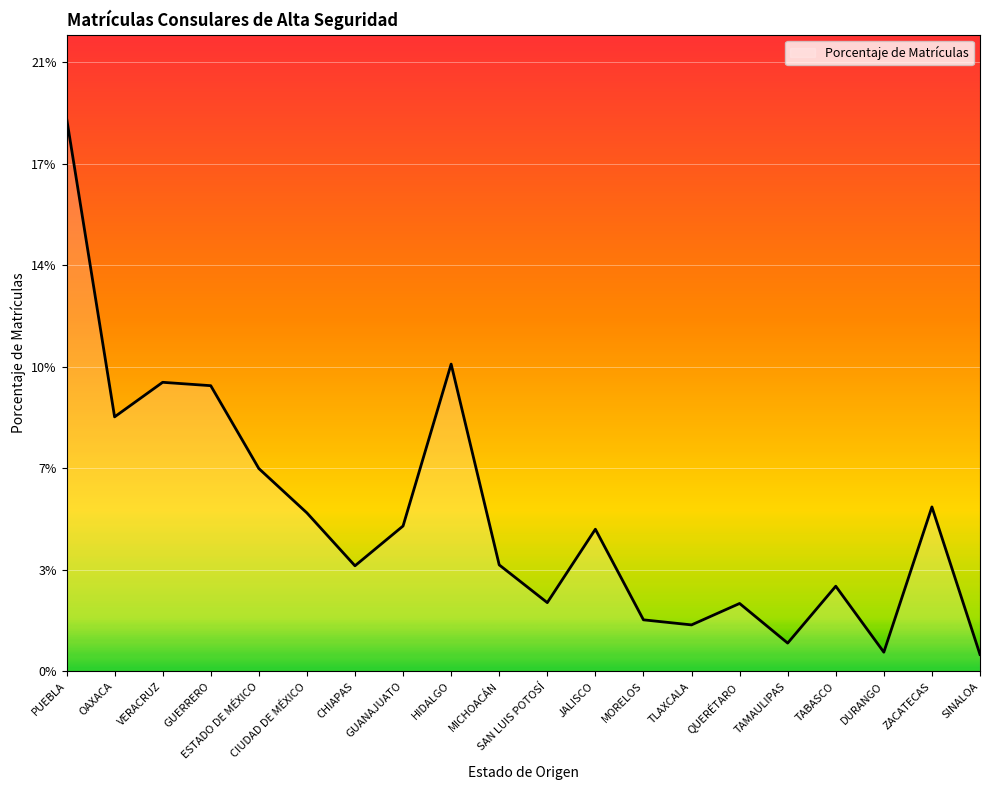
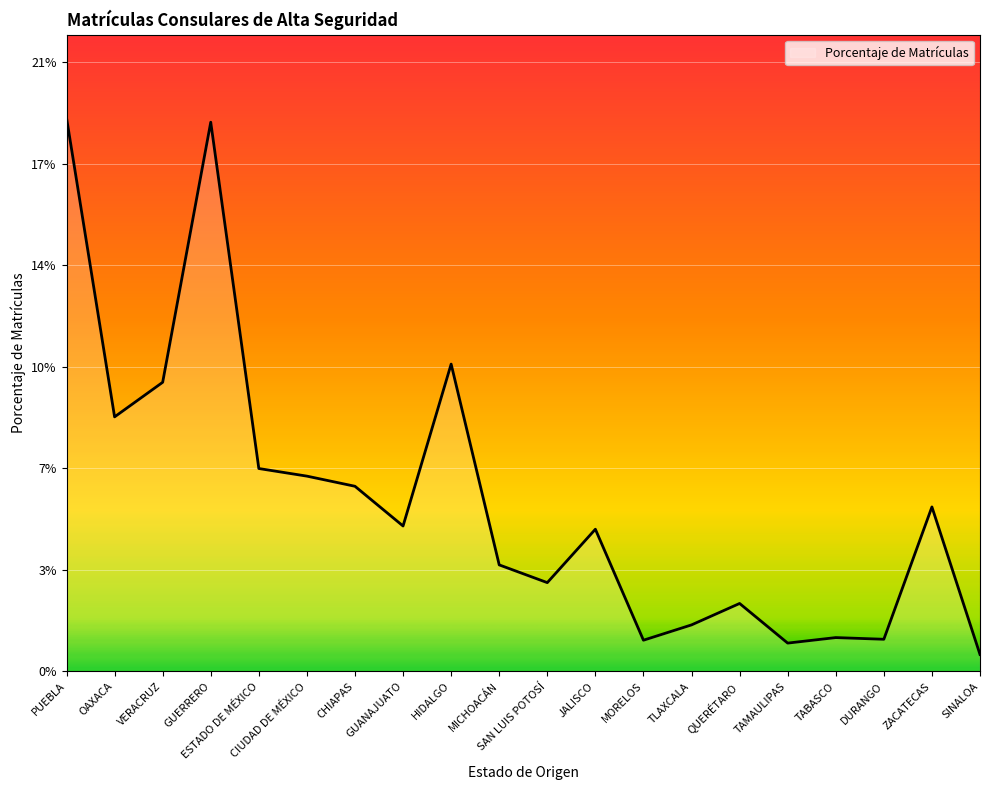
  {
    "PUEBLA": "19.0%",
    "OAXACA": "8.7%",
    "VERACRUZ": "9.9%",
-   "GUERRERO": "9.8%",
+   "GUERRERO": "18.8%",
    "ESTADO DE MÉXICO": "7.0%",
-   "CIUDAD DE MÉXICO": "5.4%",
-   "CHIAPAS": "3.6%",
+   "CIUDAD DE MÉXICO": "6.7%",
+   "CHIAPAS": "6.3%",
    "GUANAJUATO": "5.0%",
    "HIDALGO": "10.5%",
    "MICHOACÁN": "3.7%",
-   "SAN LUIS POTOSÍ": "2.4%",
+   "SAN LUIS POTOSÍ": "3.0%",
    "JALISCO": "4.9%",
-   "MORELOS": "1.8%",
+   "MORELOS": "1.1%",
    "TLAXCALA": "1.6%",
    "QUERÉTARO": "2.3%",
    "TAMAULIPAS": "1.0%",
-   "TABASCO": "2.9%",
-   "DURANGO": "0.7%",
+   "TABASCO": "1.2%",
+   "DURANGO": "1.1%",
    "ZACATECAS": "5.6%",
    "SINALOA": "0.6%"
  }
